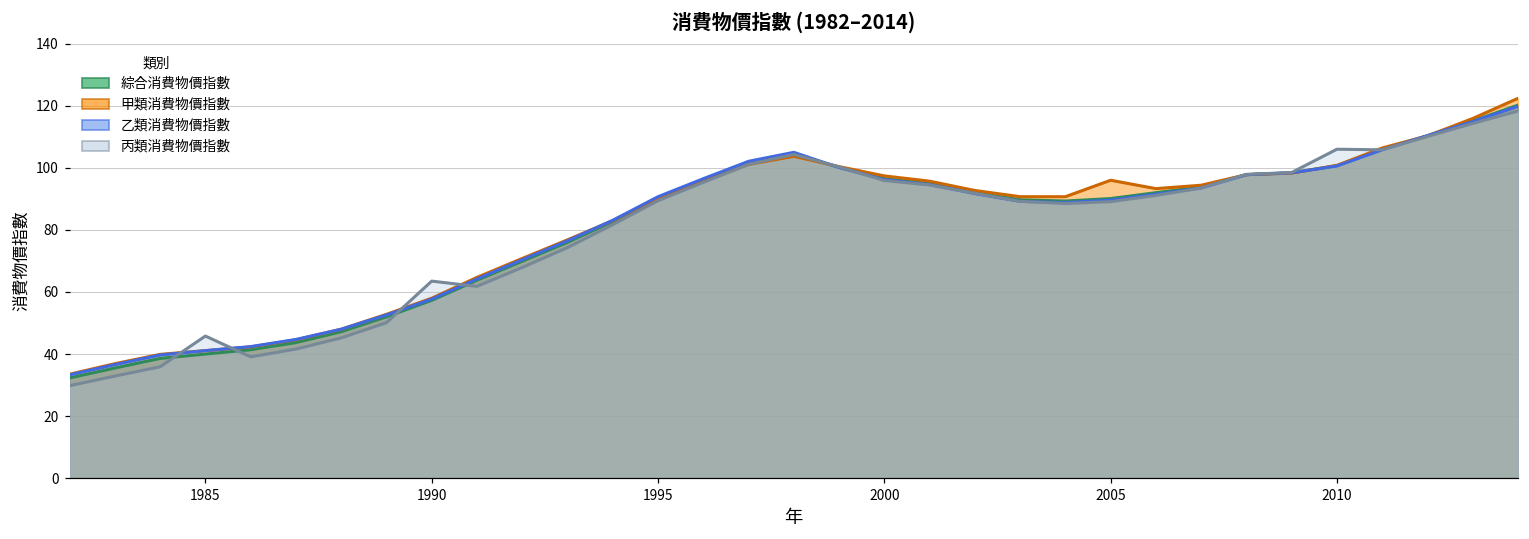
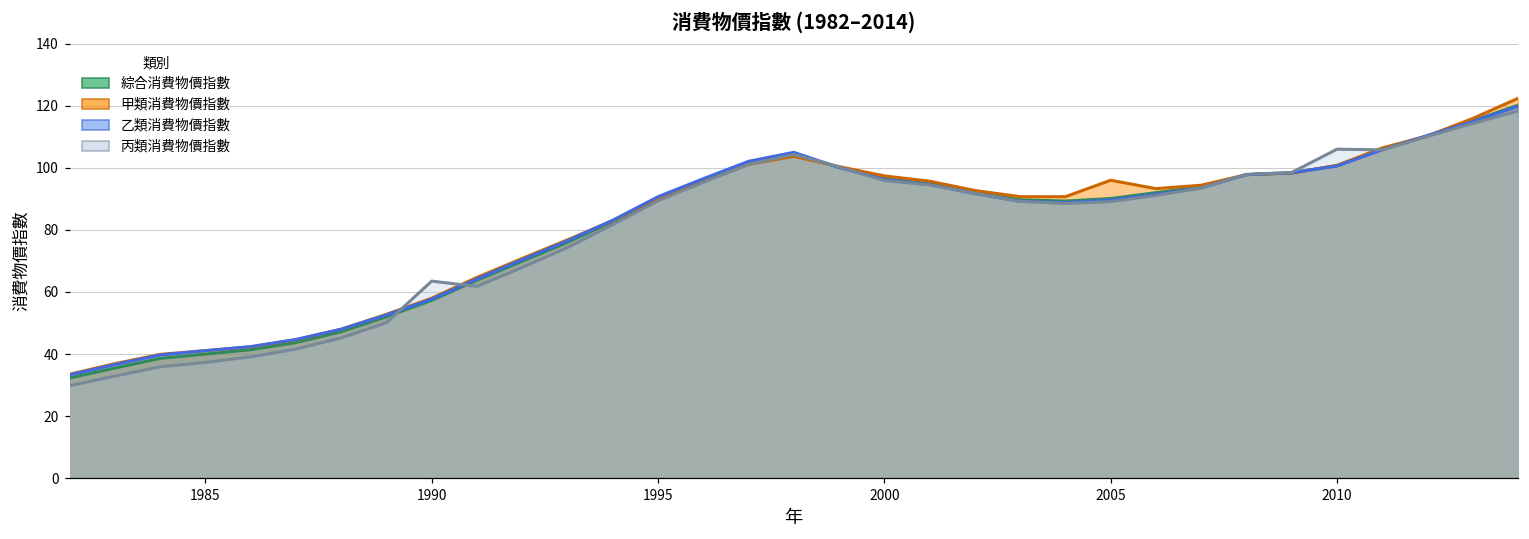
  {
    "綜合消費物價指數": {
      "1985": 40
    },
    "甲類消費物價指數": {
      "2000": 97,
      "2005": 96
    },
    "丙類消費物價指數": {
-     "1985": 46,
+     "1985": 37,
      "1990": 64,
      "2010": 106
    }
  }
